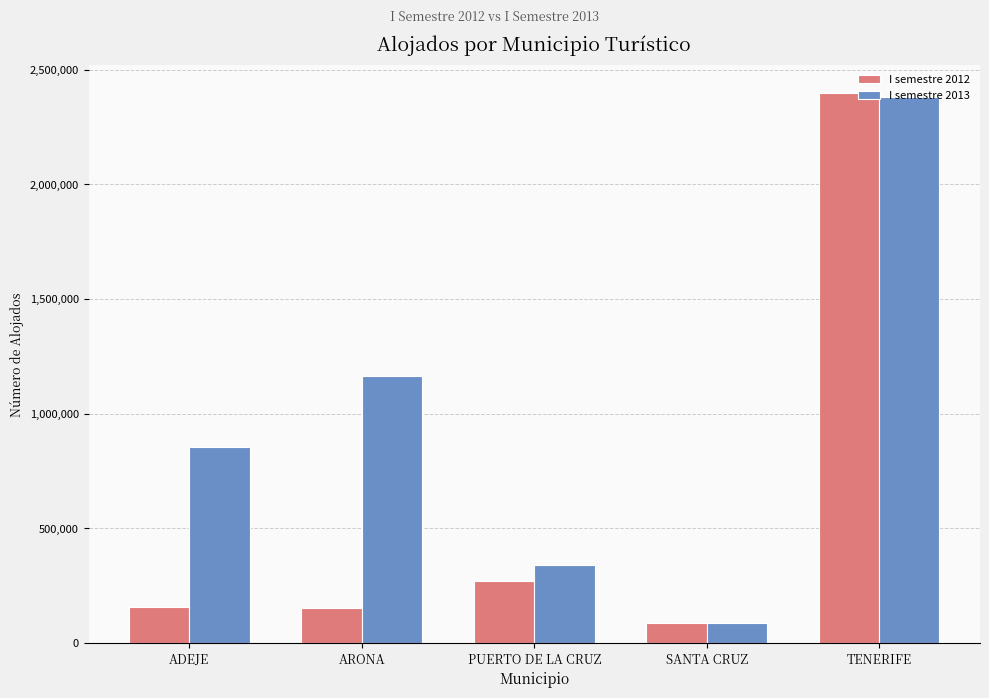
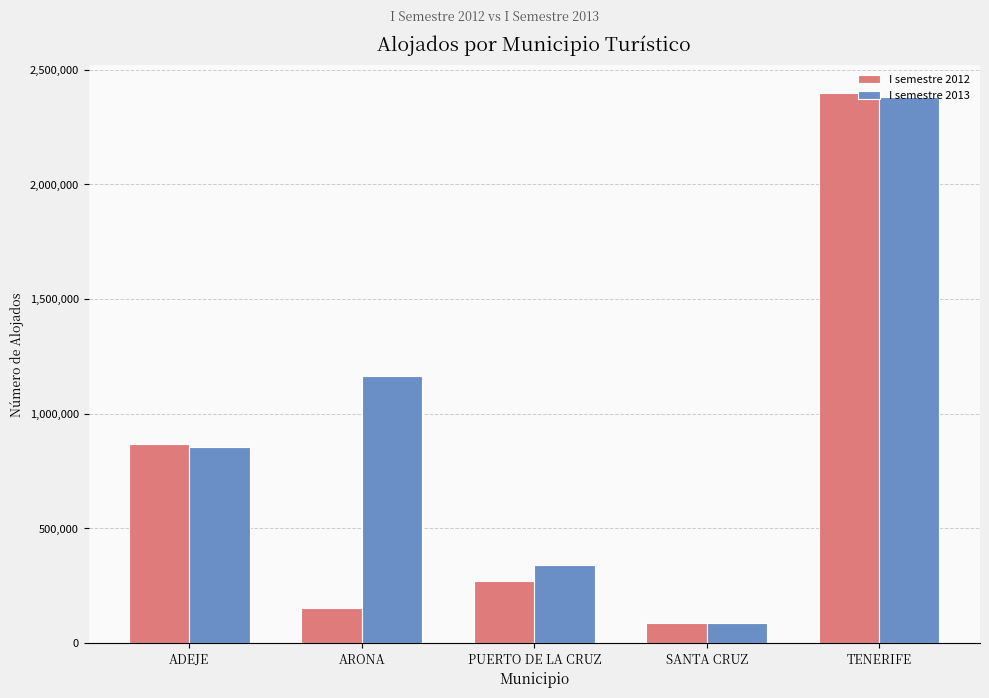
  {
    "I semestre 2012": {
-     "ADEJE": "160,000",
+     "ADEJE": "870,000",
      "ARONA": "150,000",
      "PUERTO DE LA CRUZ": "270,000",
      "SANTA CRUZ": "90,000",
      "TENERIFE": "2,400,000"
    },
    "I semestre 2013": {
      "ADEJE": "850,000",
      "ARONA": "1,160,000",
      "PUERTO DE LA CRUZ": "340,000",
      "SANTA CRUZ": "90,000",
      "TENERIFE": "2,380,000"
    }
  }
